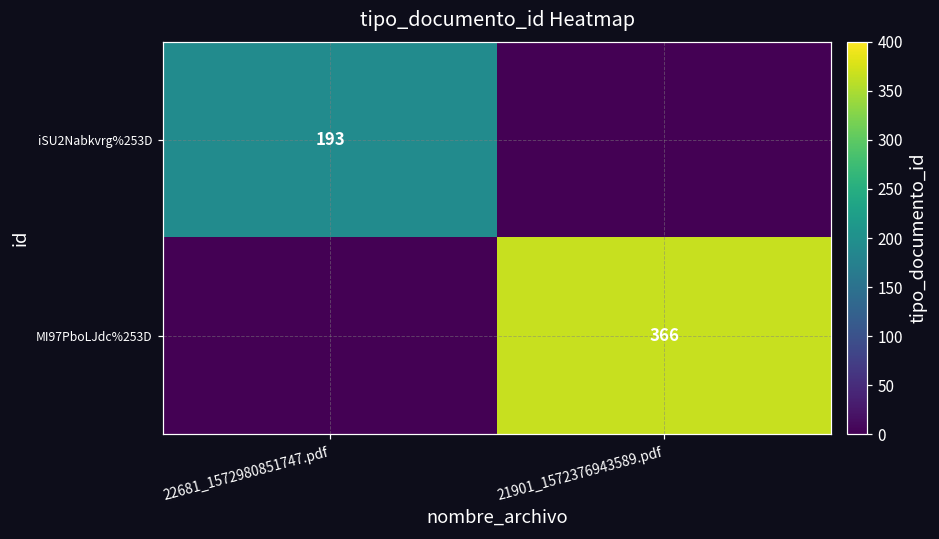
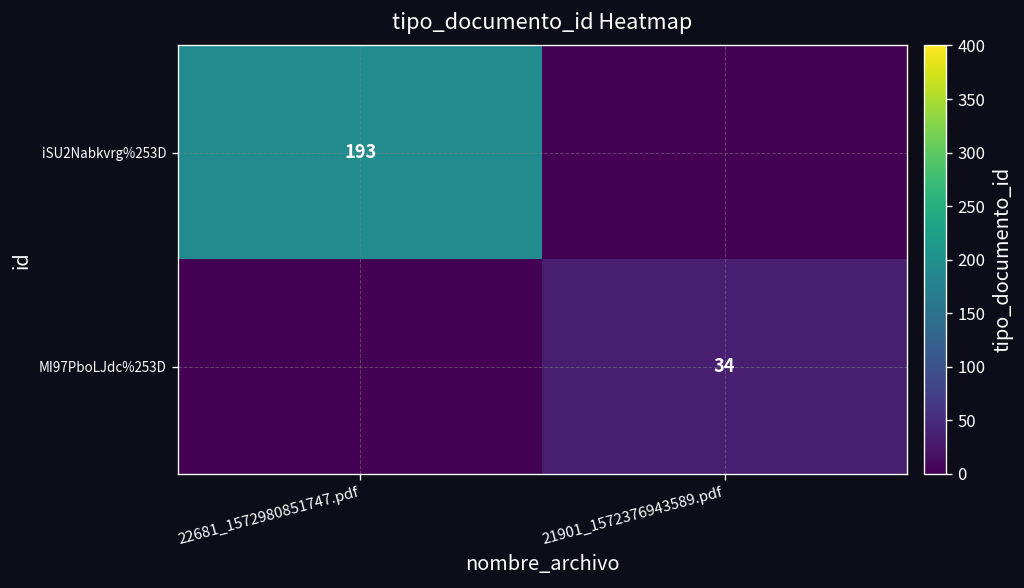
  {
    "iSU2Nabkvrg%253D": {
      "22681_1572980851747.pdf": 193
    },
    "MI97PboLJdc%253D": {
-     "21901_1572376943589.pdf": 366
+     "21901_1572376943589.pdf": 34
    }
  }
